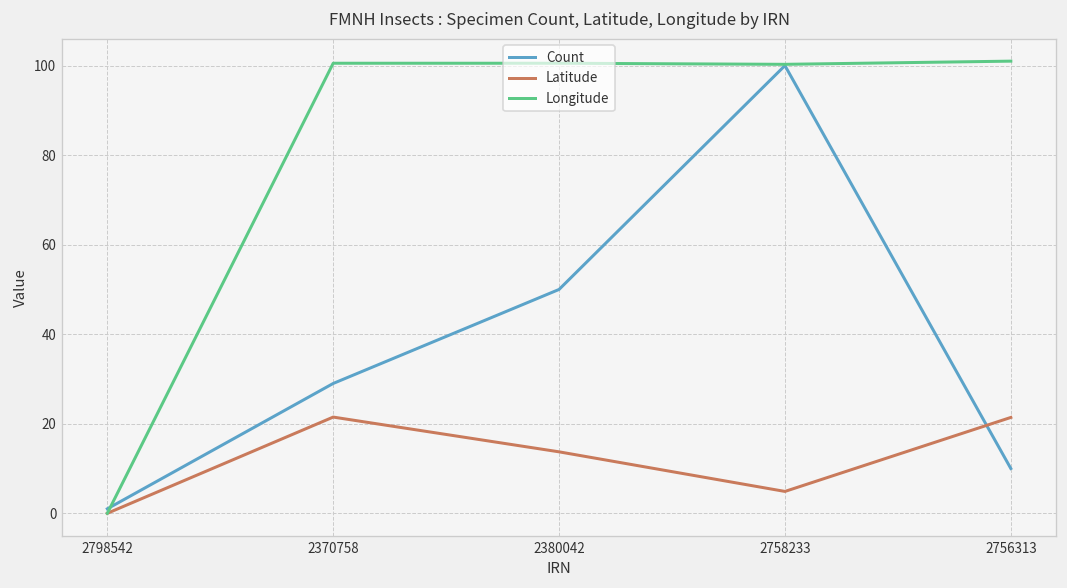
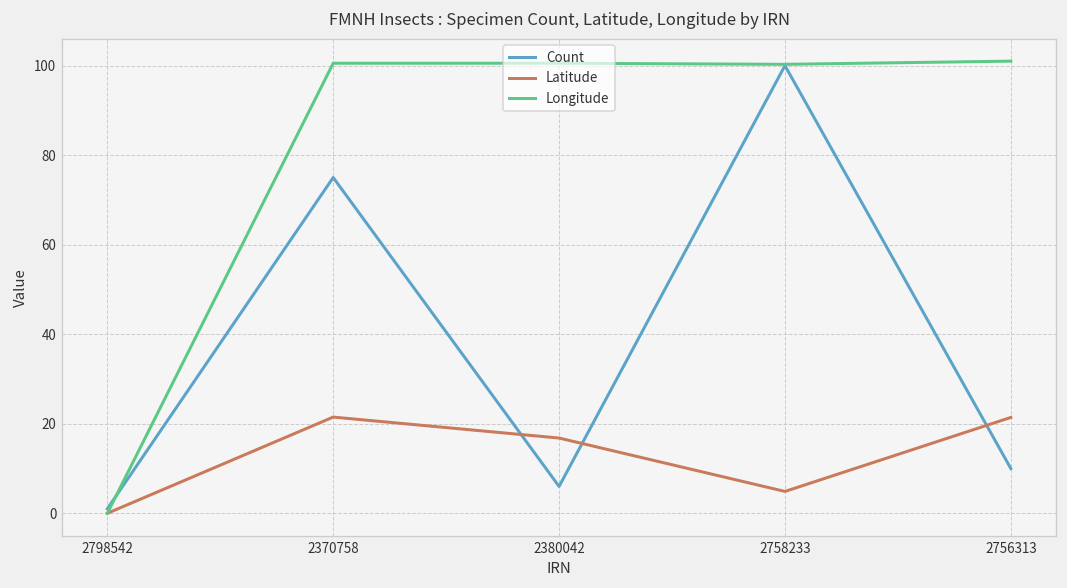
  {
    "Count": {
      "2798542": 1,
-     "2370758": 29,
-     "2380042": 50,
+     "2370758": 75,
+     "2380042": 6,
      "2756313": 10
    },
    "Latitude": {
      "2370758": 21,
-     "2380042": 14,
+     "2380042": 17,
      "2758233": 5,
      "2756313": 21
    },
    "Longitude": {
      "2370758": 101,
      "2756313": 101
    }
  }
